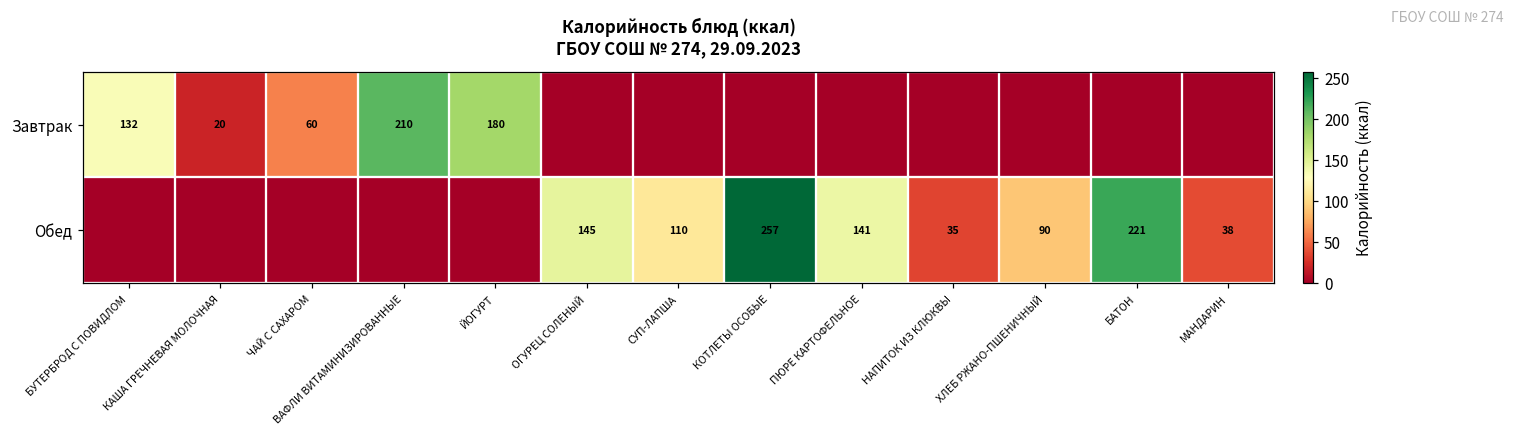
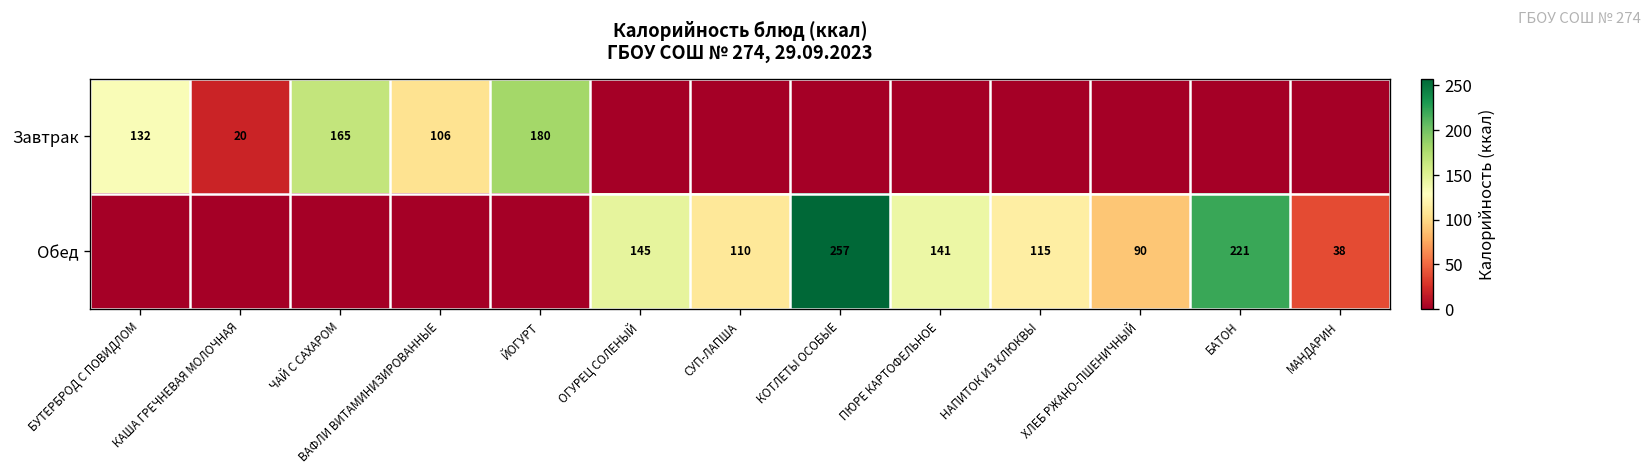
  {
    "Завтрак": {
      "БУТЕРБРОД С ПОВИДЛОМ": 132,
      "КАША ГРЕЧНЕВАЯ МОЛОЧНАЯ": 20,
-     "ЧАЙ С САХАРОМ": 60,
-     "ВАФЛИ ВИТАМИНИЗИРОВАННЫЕ": 210,
+     "ЧАЙ С САХАРОМ": 165,
+     "ВАФЛИ ВИТАМИНИЗИРОВАННЫЕ": 106,
      "ЙОГУРТ": 180
    },
    "Обед": {
      "ОГУРЕЦ СОЛЕНЫЙ": 145,
      "СУП-ЛАПША": 110,
      "КОТЛЕТЫ ОСОБЫЕ": 257,
      "ПЮРЕ КАРТОФЕЛЬНОЕ": 141,
-     "НАПИТОК ИЗ КЛЮКВЫ": 35,
+     "НАПИТОК ИЗ КЛЮКВЫ": 115,
      "ХЛЕБ РЖАНО-ПШЕНИЧНЫЙ": 90,
      "БАТОН": 221,
      "МАНДАРИН": 38
    }
  }
